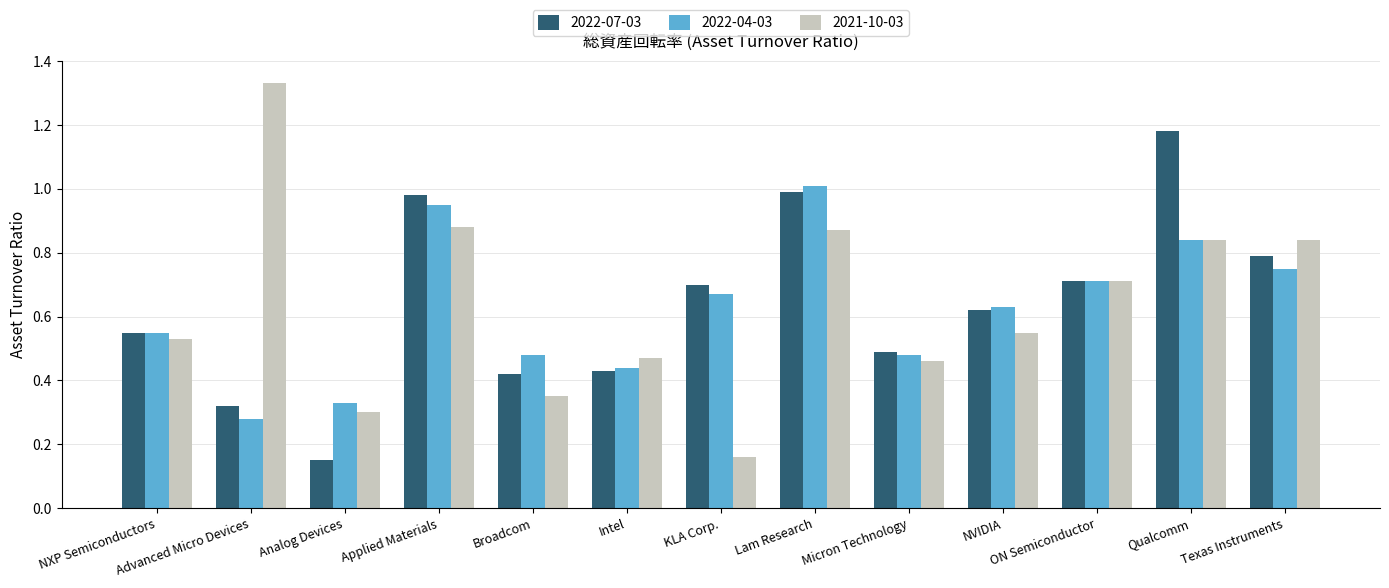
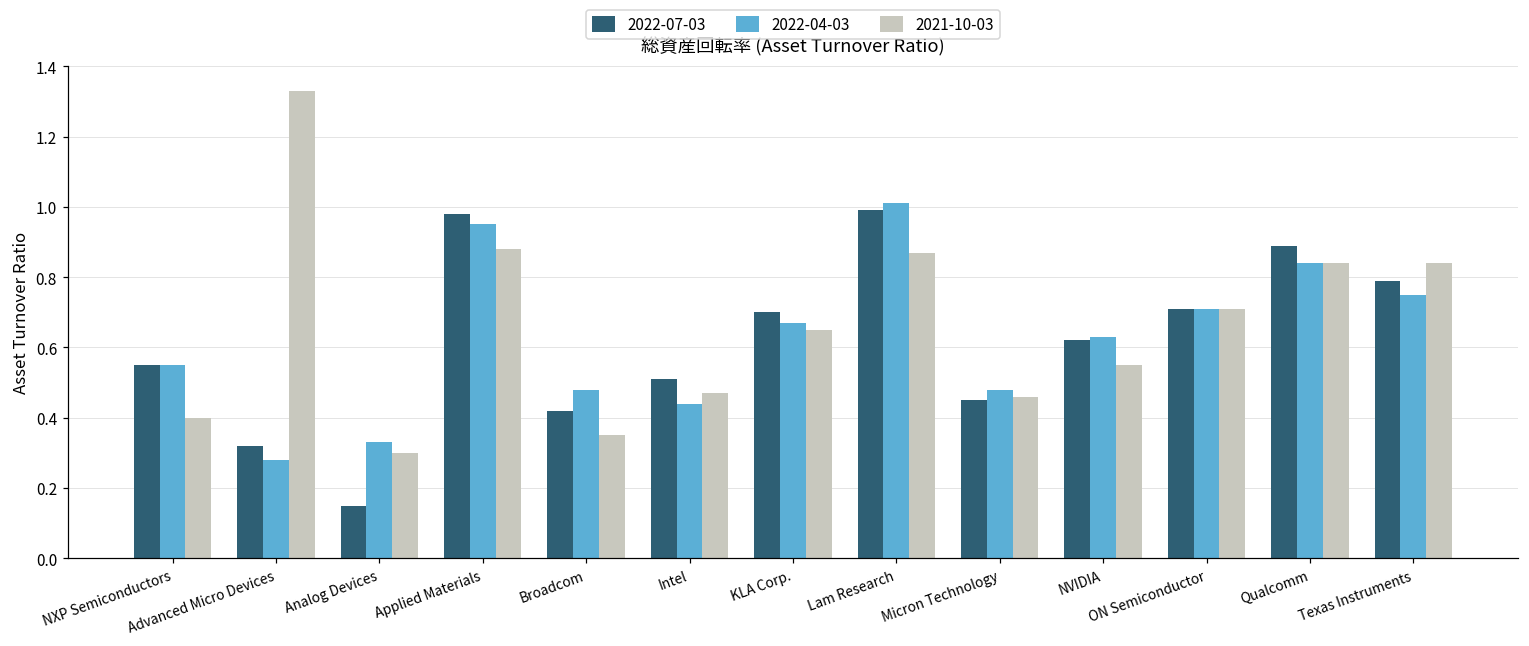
  {
    "2022-07-03": {
      "NXP Semiconductors": 0.55,
      "Advanced Micro Devices": 0.32,
      "Analog Devices": 0.15,
      "Applied Materials": 0.98,
      "Broadcom": 0.42,
-     "Intel": 0.43,
+     "Intel": 0.51,
      "KLA Corp.": 0.70,
      "Lam Research": 0.99,
-     "Micron Technology": 0.49,
+     "Micron Technology": 0.45,
      "NVIDIA": 0.62,
      "ON Semiconductor": 0.71,
-     "Qualcomm": 1.18,
+     "Qualcomm": 0.89,
      "Texas Instruments": 0.79
    },
    "2022-04-03": {
      "NXP Semiconductors": 0.55,
      "Advanced Micro Devices": 0.28,
      "Analog Devices": 0.33,
      "Applied Materials": 0.95,
      "Broadcom": 0.48,
      "Intel": 0.44,
      "KLA Corp.": 0.67,
      "Lam Research": 1.01,
      "Micron Technology": 0.48,
      "NVIDIA": 0.63,
      "ON Semiconductor": 0.71,
      "Qualcomm": 0.84,
      "Texas Instruments": 0.75
    },
    "2021-10-03": {
-     "NXP Semiconductors": 0.53,
+     "NXP Semiconductors": 0.40,
      "Advanced Micro Devices": 1.33,
      "Analog Devices": 0.30,
      "Applied Materials": 0.88,
      "Broadcom": 0.35,
      "Intel": 0.47,
-     "KLA Corp.": 0.16,
+     "KLA Corp.": 0.65,
      "Lam Research": 0.87,
      "Micron Technology": 0.46,
      "NVIDIA": 0.55,
      "ON Semiconductor": 0.71,
      "Qualcomm": 0.84,
      "Texas Instruments": 0.84
    }
  }
